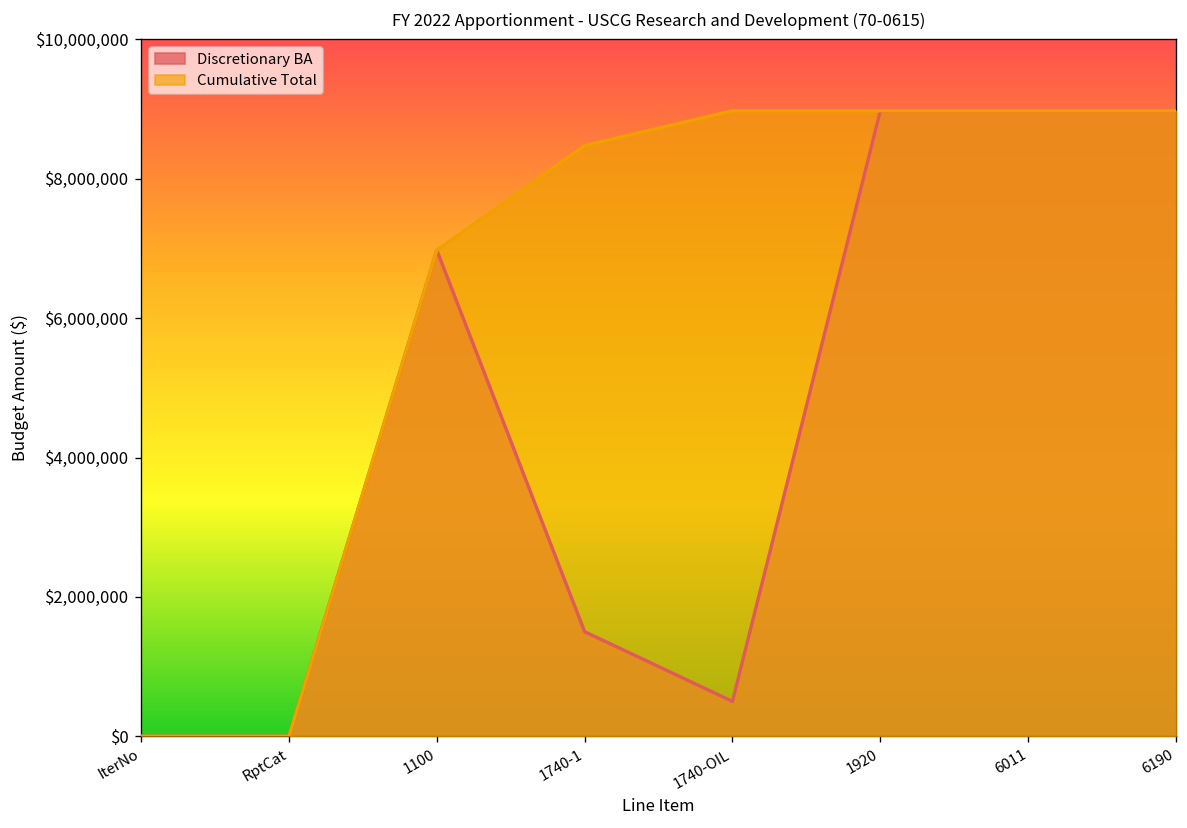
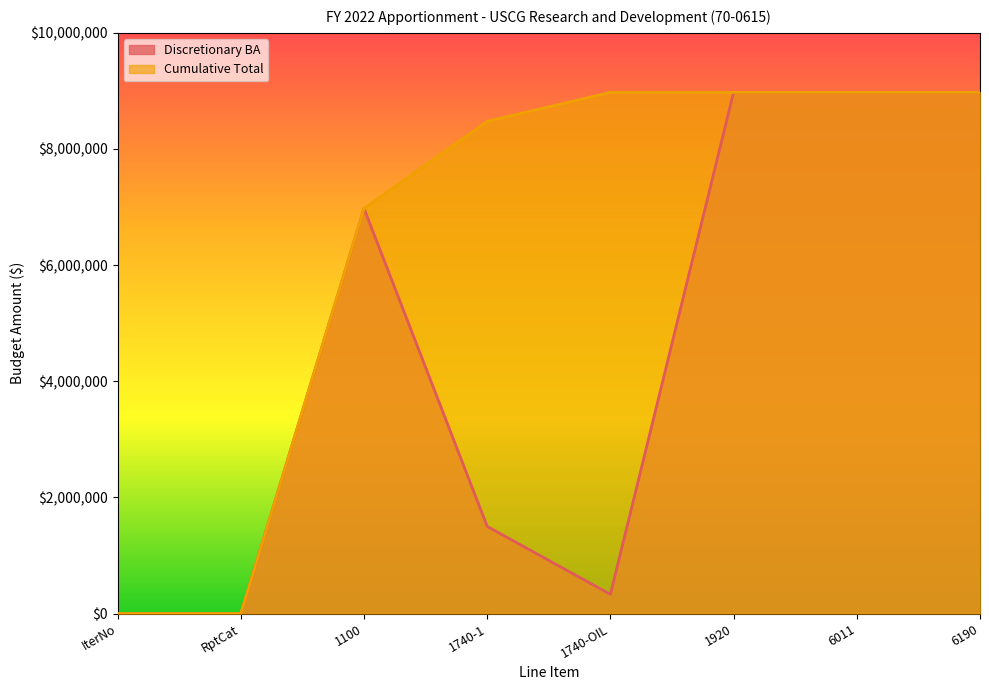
  {
    "Discretionary BA": {
      "1740-1": "$1,500,000",
-     "1740-OIL": "$500,000"
+     "1740-OIL": "$300,000"
    },
    "Cumulative Total": {
      "1740-1": "$8,500,000",
      "1740-OIL": "$9,000,000"
    }
  }
